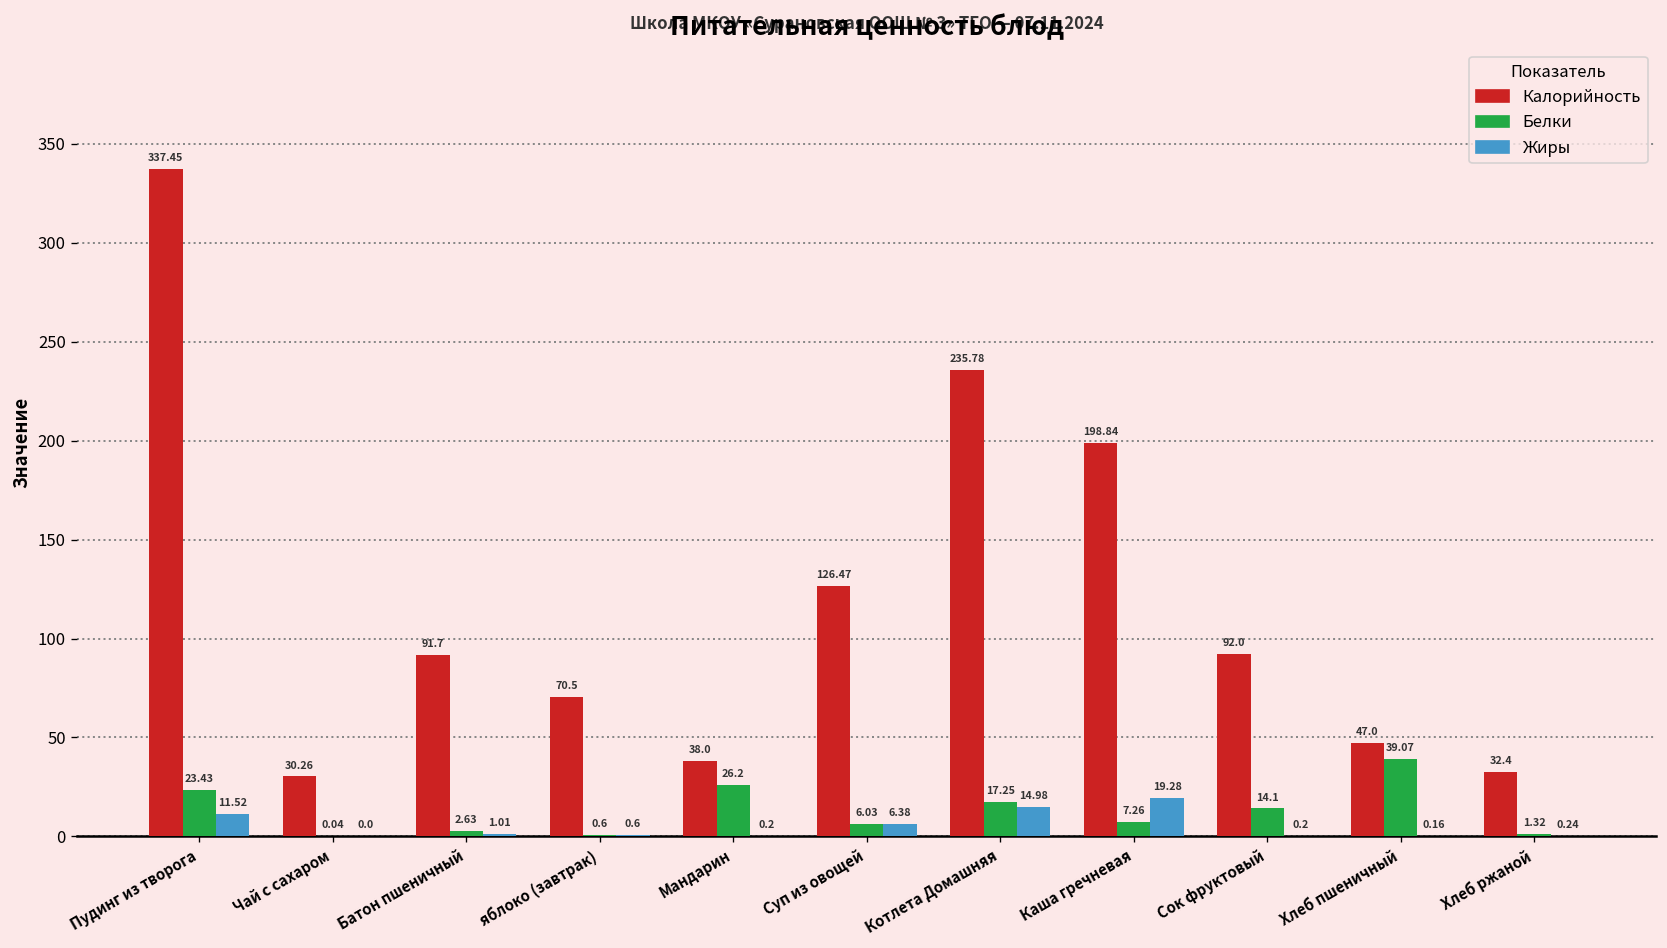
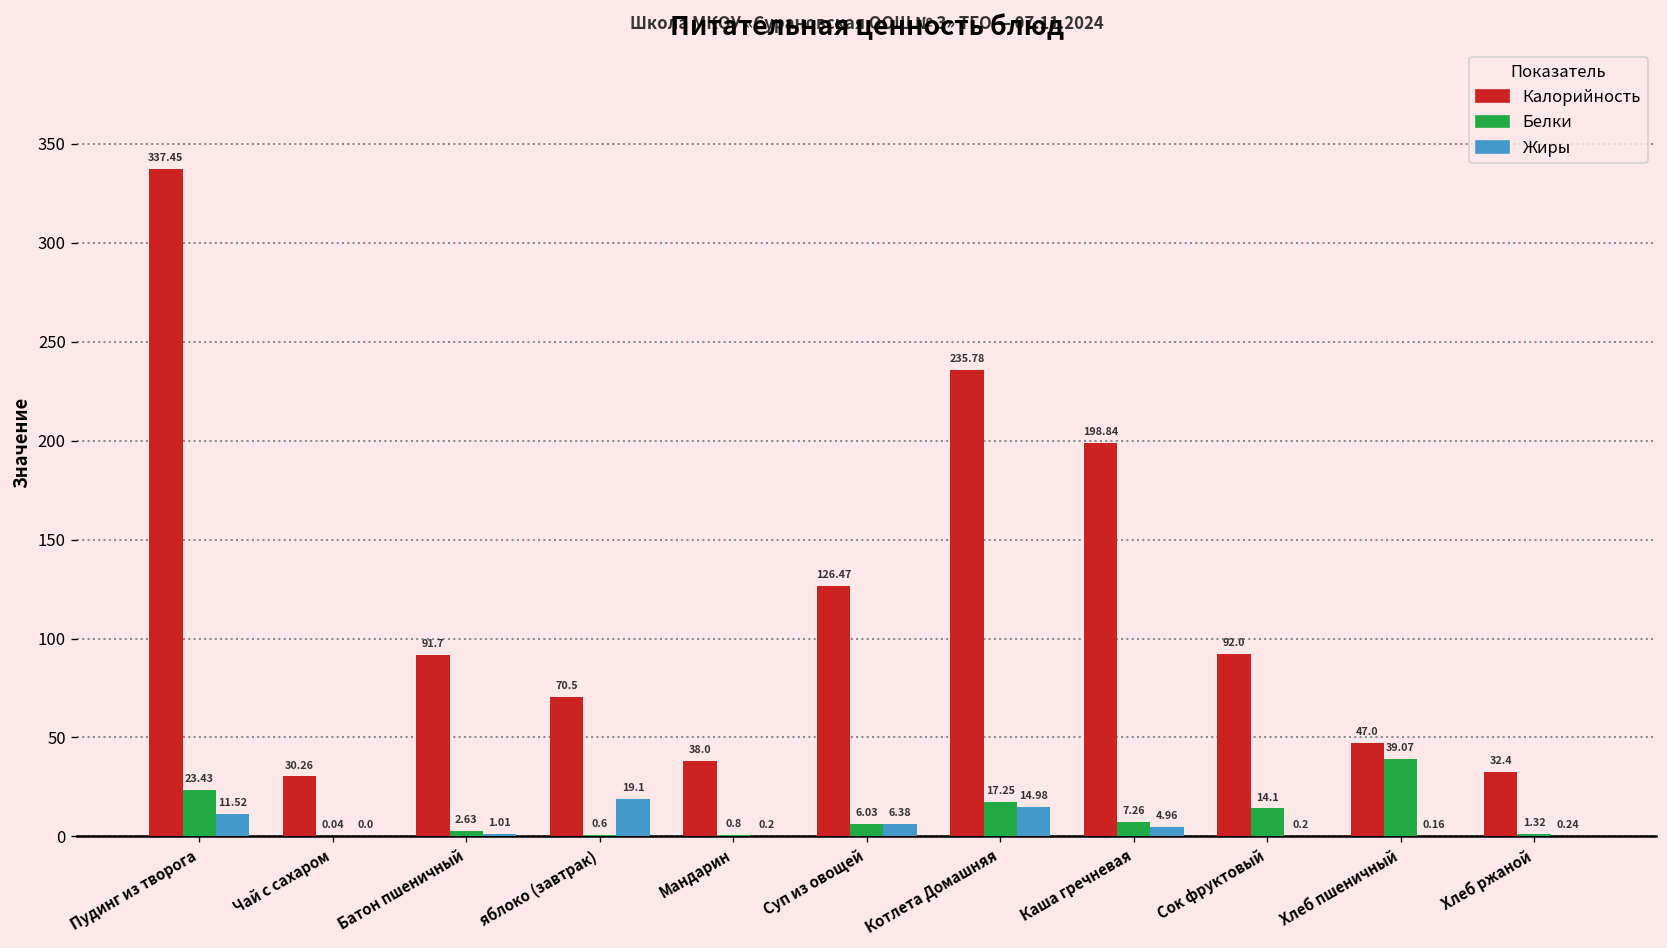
  {
    "Калорийность": {
      "Пудинг из творога": 337.45,
      "Чай с сахаром": 30.26,
      "Батон пшеничный": 91.7,
      "яблоко (завтрак)": 70.5,
      "Мандарин": 38.0,
      "Суп из овощей": 126.47,
      "Котлета Домашняя": 235.78,
      "Каша гречневая": 198.84,
      "Сок фруктовый": 92.0,
      "Хлеб пшеничный": 47.0,
      "Хлеб ржаной": 32.4
    },
    "Белки": {
      "Пудинг из творога": 23.43,
      "Чай с сахаром": 0.04,
      "Батон пшеничный": 2.63,
      "яблоко (завтрак)": 0.6,
-     "Мандарин": 26.2,
+     "Мандарин": 0.8,
      "Суп из овощей": 6.03,
      "Котлета Домашняя": 17.25,
      "Каша гречневая": 7.26,
      "Сок фруктовый": 14.1,
      "Хлеб пшеничный": 39.07,
      "Хлеб ржаной": 1.32
    },
    "Жиры": {
      "Пудинг из творога": 11.52,
      "Чай с сахаром": 0.0,
      "Батон пшеничный": 1.01,
-     "яблоко (завтрак)": 0.6,
+     "яблоко (завтрак)": 19.1,
      "Мандарин": 0.2,
      "Суп из овощей": 6.38,
      "Котлета Домашняя": 14.98,
-     "Каша гречневая": 19.28,
+     "Каша гречневая": 4.96,
      "Сок фруктовый": 0.2,
      "Хлеб пшеничный": 0.16,
      "Хлеб ржаной": 0.24
    }
  }
